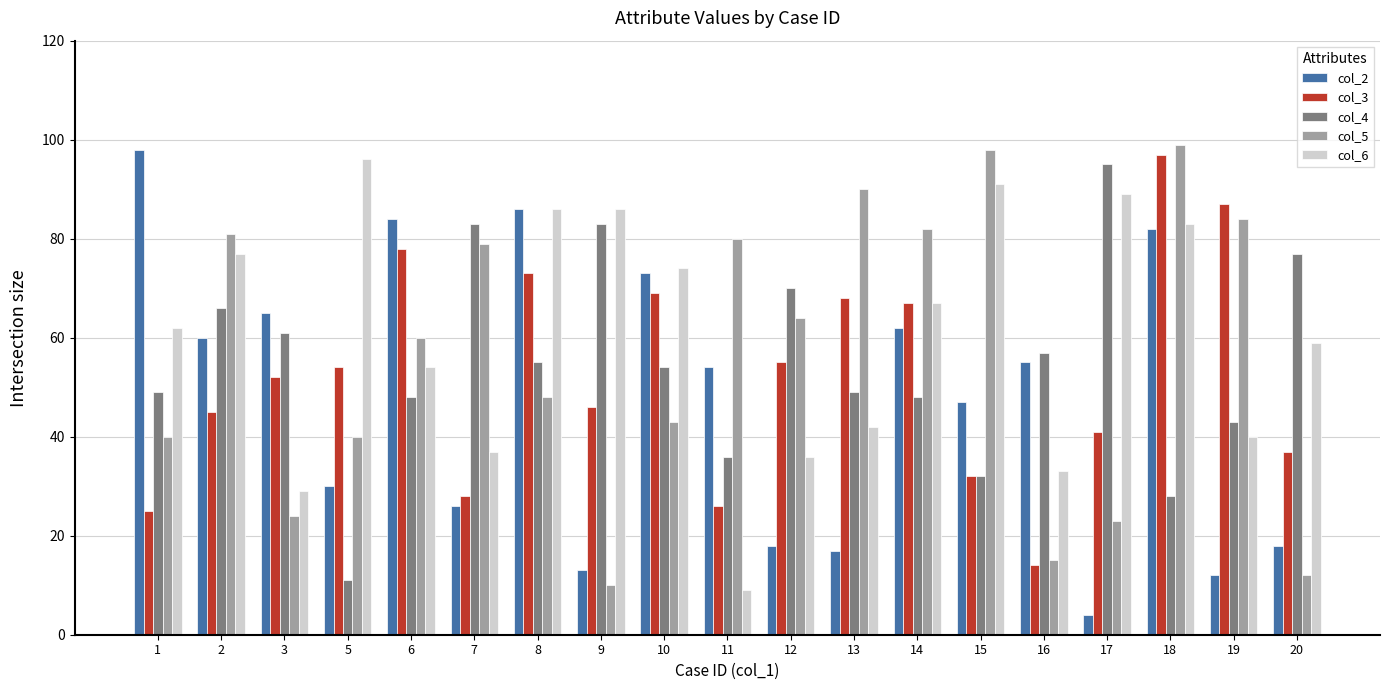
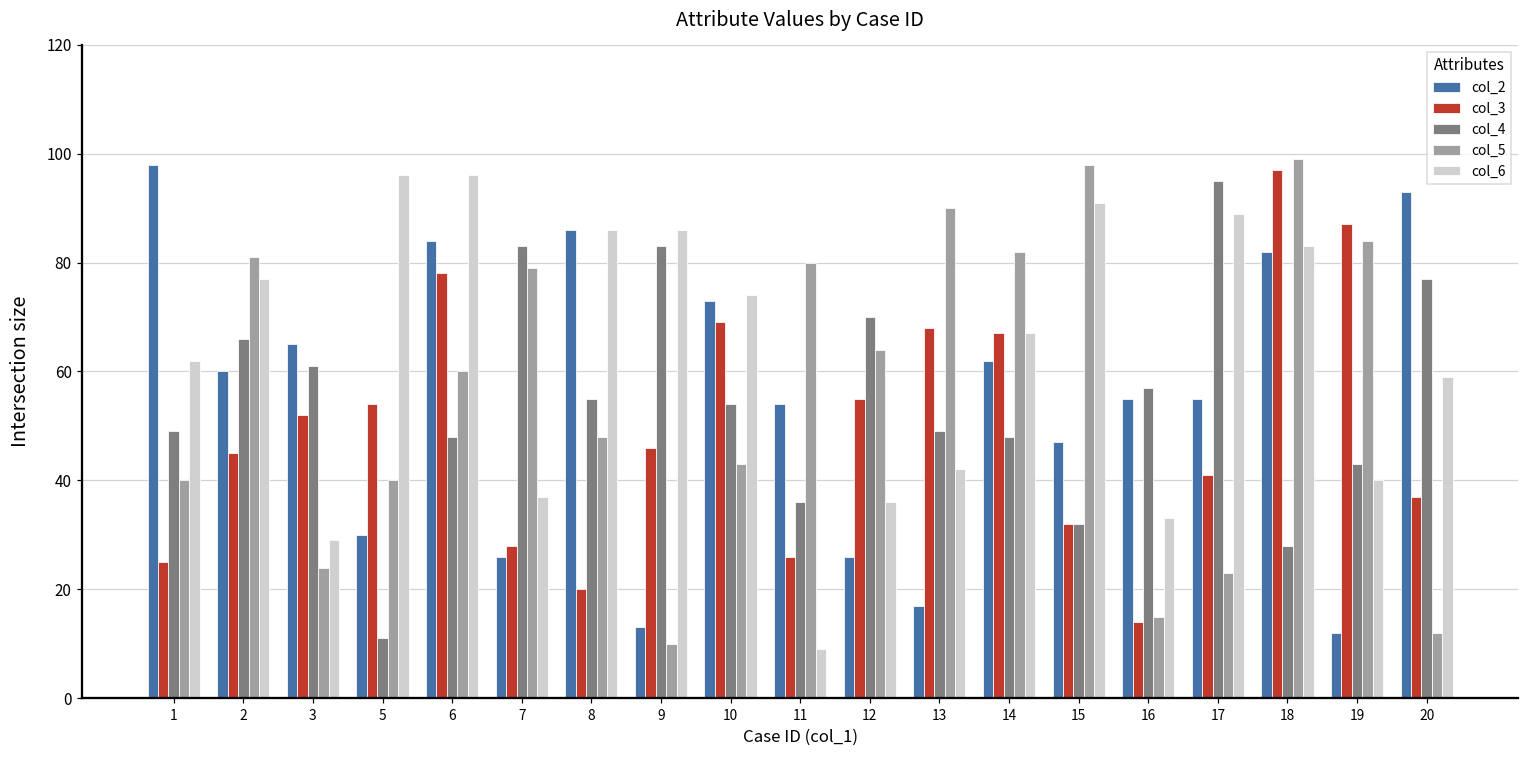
  {
    "col_2": {
      "1": 98,
      "2": 60,
      "3": 65,
      "5": 30,
      "6": 84,
      "7": 26,
      "8": 86,
      "9": 13,
      "10": 73,
      "11": 54,
-     "12": 18,
+     "12": 26,
      "13": 17,
      "14": 62,
      "15": 47,
      "16": 55,
-     "17": 4,
+     "17": 55,
      "18": 82,
      "19": 12,
-     "20": 18
+     "20": 93
    },
    "col_3": {
      "1": 25,
      "2": 45,
      "3": 52,
      "5": 54,
      "6": 78,
      "7": 28,
-     "8": 73,
+     "8": 20,
      "9": 46,
      "10": 69,
      "11": 26,
      "12": 55,
      "13": 68,
      "14": 67,
      "15": 32,
      "16": 14,
      "17": 41,
      "18": 97,
      "19": 87,
      "20": 37
    },
    "col_6": {
      "1": 62,
      "2": 77,
      "3": 29,
      "5": 96,
-     "6": 54,
+     "6": 96,
      "7": 37,
      "8": 86,
      "9": 86,
      "10": 74,
      "11": 9,
      "12": 36,
      "13": 42,
      "14": 67,
      "15": 91,
      "16": 33,
      "17": 89,
      "18": 83,
      "19": 40,
      "20": 59
    }
  }
